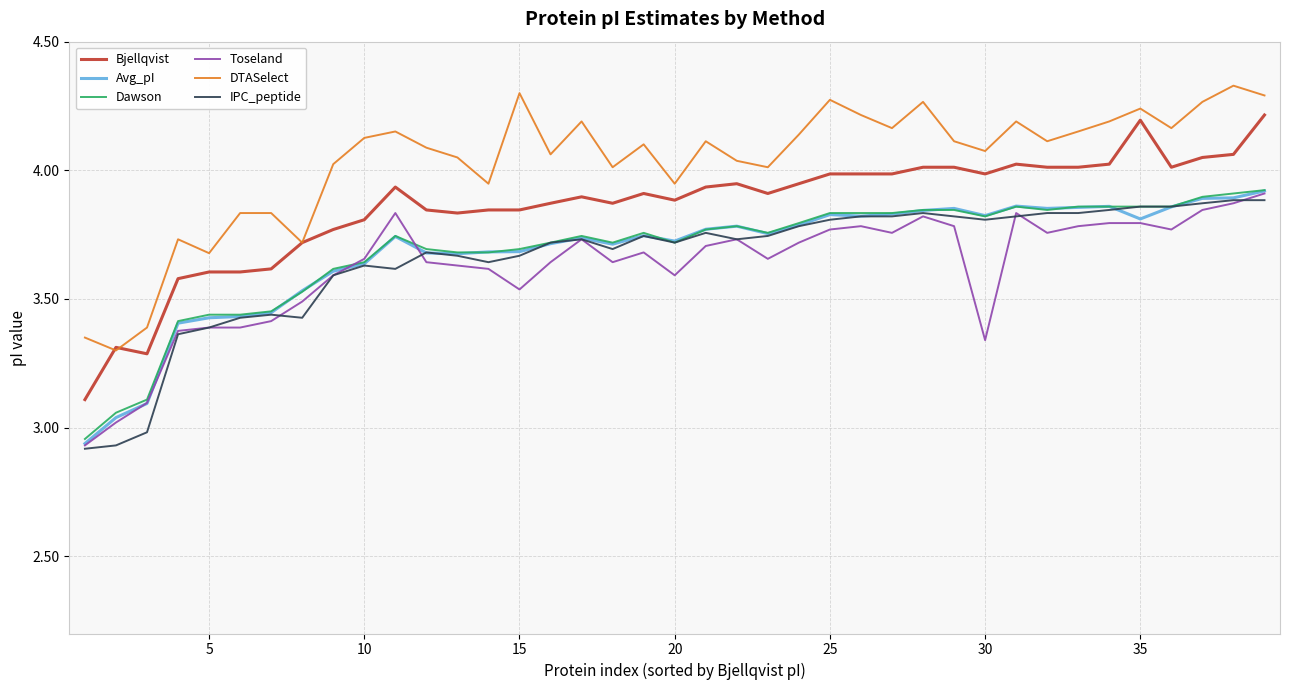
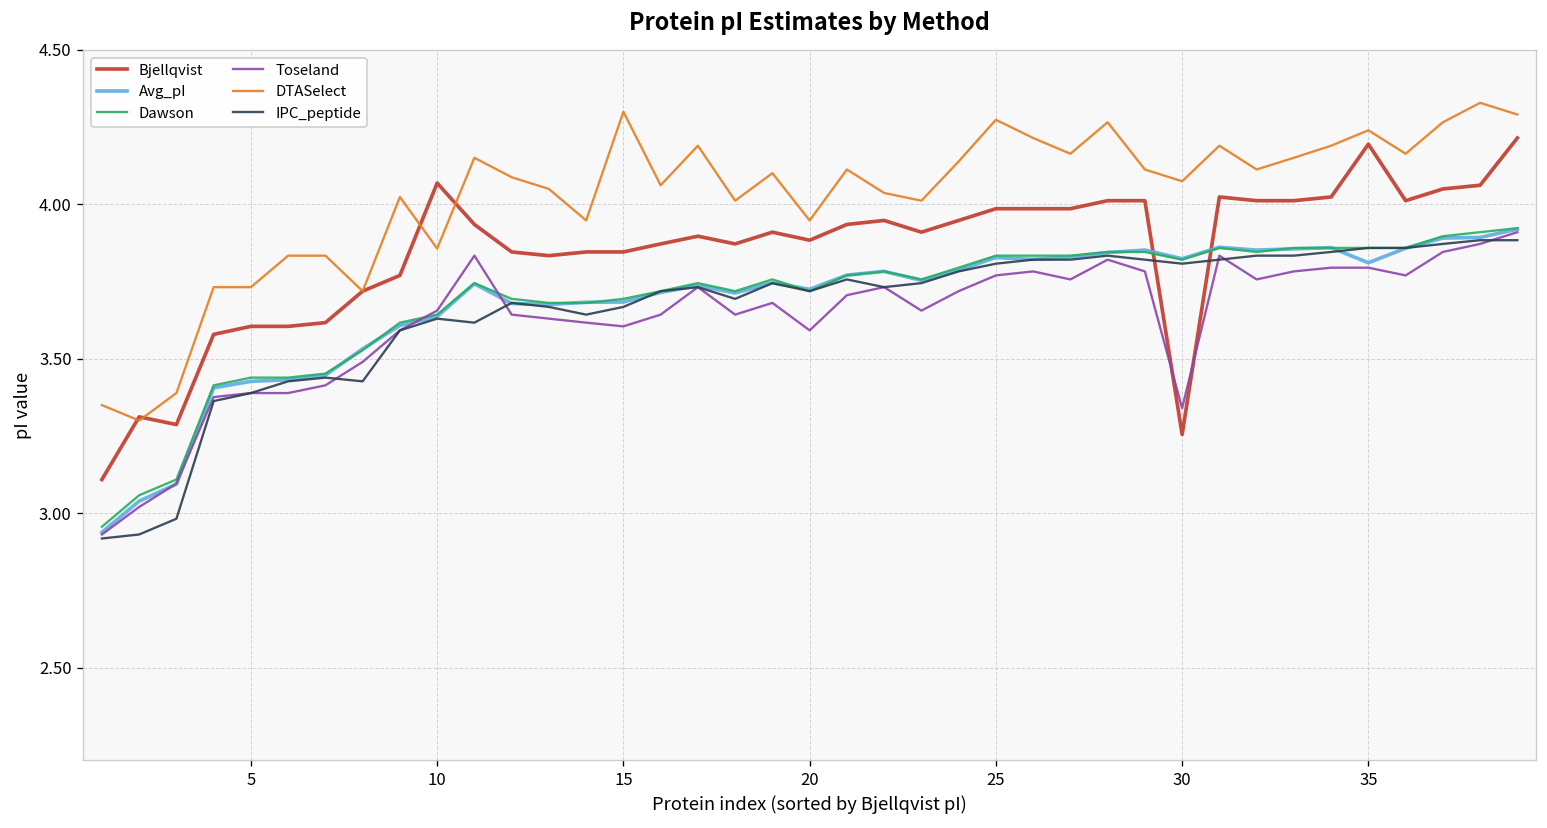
  {
    "Bjellqvist": {
      "5": 3.61,
-     "10": 3.81,
+     "10": 4.07,
      "15": 3.85,
      "20": 3.88,
      "25": 3.99,
-     "30": 3.99,
+     "30": 3.26,
      "35": 4.20
    },
    "Avg_pI": {
      "5": 3.43,
      "35": 3.81
    },
    "Dawson": {
      "5": 3.44
    },
    "Toseland": {
      "10": 3.66,
-     "15": 3.54,
+     "15": 3.61,
      "20": 3.59,
      "25": 3.77,
      "30": 3.34,
      "35": 3.80
    },
    "DTASelect": {
-     "5": 3.68,
-     "10": 4.13,
+     "5": 3.73,
+     "10": 3.86,
      "15": 4.30,
      "20": 3.95,
      "25": 4.27,
      "30": 4.08,
      "35": 4.24
    },
    "IPC_peptide": {
      "15": 3.67,
      "25": 3.81,
      "30": 3.81
    }
  }
